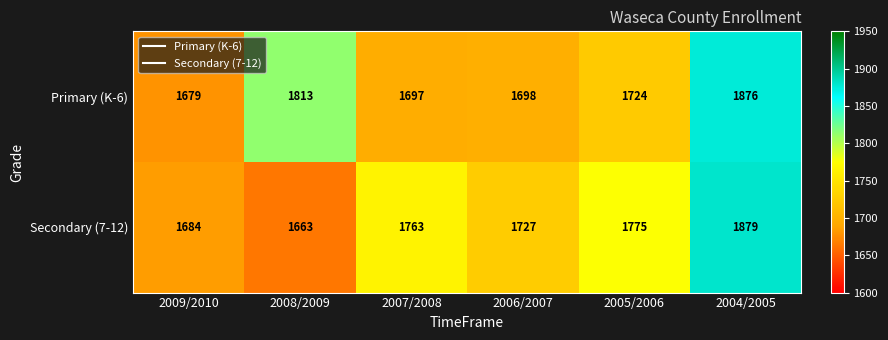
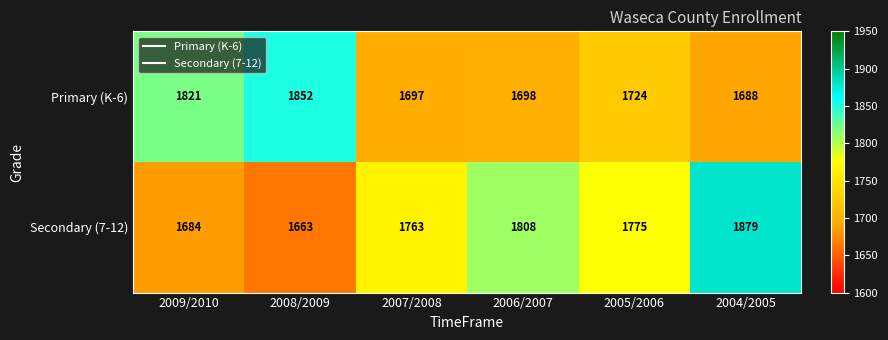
  {
    "Primary (K-6)": {
-     "2009/2010": 1679,
-     "2008/2009": 1813,
+     "2009/2010": 1821,
+     "2008/2009": 1852,
      "2007/2008": 1697,
      "2006/2007": 1698,
      "2005/2006": 1724,
-     "2004/2005": 1876
+     "2004/2005": 1688
    },
    "Secondary (7-12)": {
      "2009/2010": 1684,
      "2008/2009": 1663,
      "2007/2008": 1763,
-     "2006/2007": 1727,
+     "2006/2007": 1808,
      "2005/2006": 1775,
      "2004/2005": 1879
    }
  }
